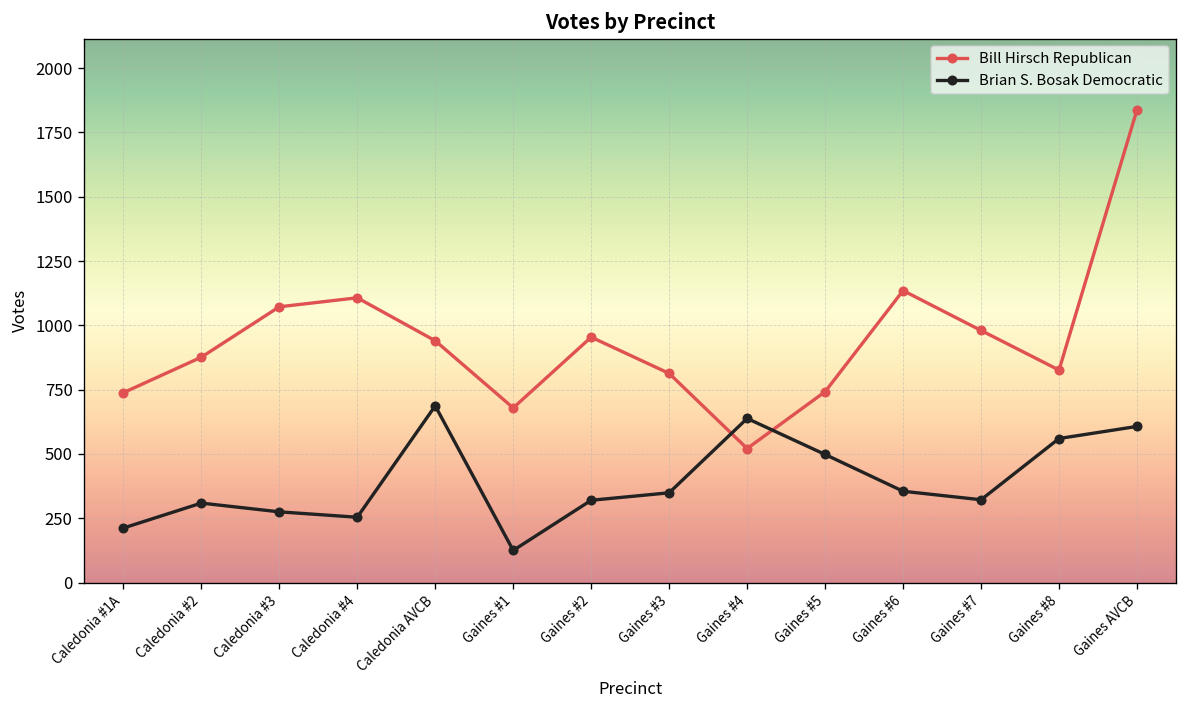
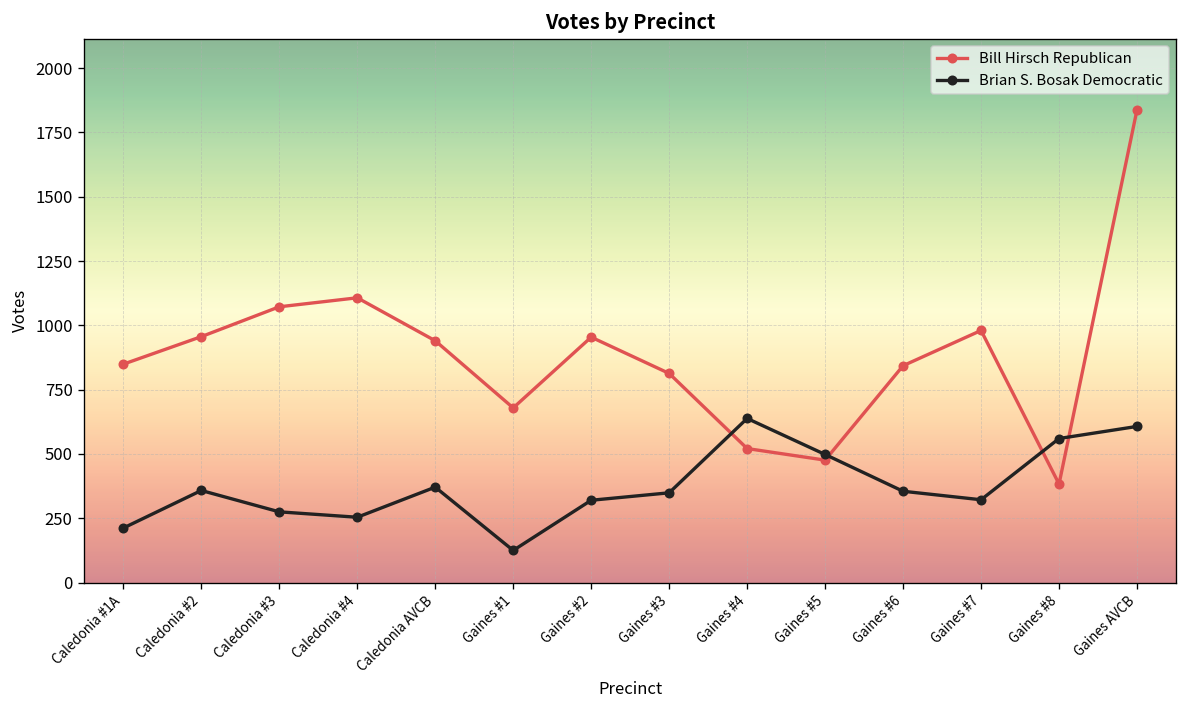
  {
    "Bill Hirsch Republican": {
-     "Caledonia #1A": 740,
-     "Caledonia #2": 880,
+     "Caledonia #1A": 850,
+     "Caledonia #2": 960,
      "Caledonia #3": 1070,
      "Caledonia #4": 1110,
      "Caledonia AVCB": 940,
      "Gaines #1": 680,
      "Gaines #2": 950,
      "Gaines #3": 810,
      "Gaines #4": 520,
-     "Gaines #5": 740,
-     "Gaines #6": 1140,
+     "Gaines #5": 480,
+     "Gaines #6": 840,
      "Gaines #7": 980,
-     "Gaines #8": 830,
+     "Gaines #8": 380,
      "Gaines AVCB": 1840
    },
    "Brian S. Bosak Democratic": {
      "Caledonia #1A": 210,
-     "Caledonia #2": 310,
+     "Caledonia #2": 360,
      "Caledonia #3": 280,
      "Caledonia #4": 250,
-     "Caledonia AVCB": 690,
+     "Caledonia AVCB": 370,
      "Gaines #1": 130,
      "Gaines #2": 320,
      "Gaines #3": 350,
      "Gaines #4": 640,
      "Gaines #5": 500,
      "Gaines #6": 360,
      "Gaines #7": 320,
      "Gaines #8": 560,
      "Gaines AVCB": 610
    }
  }
